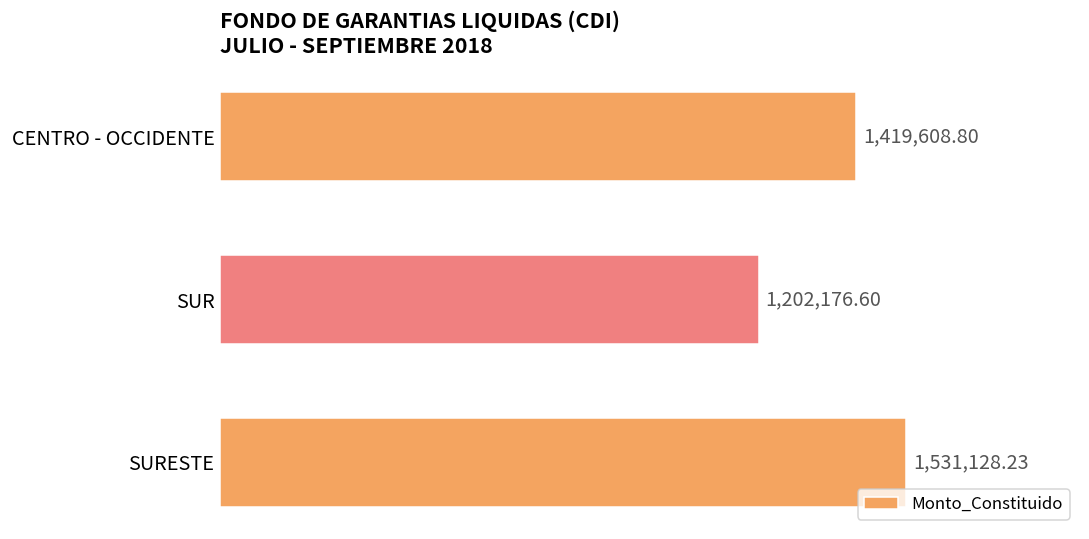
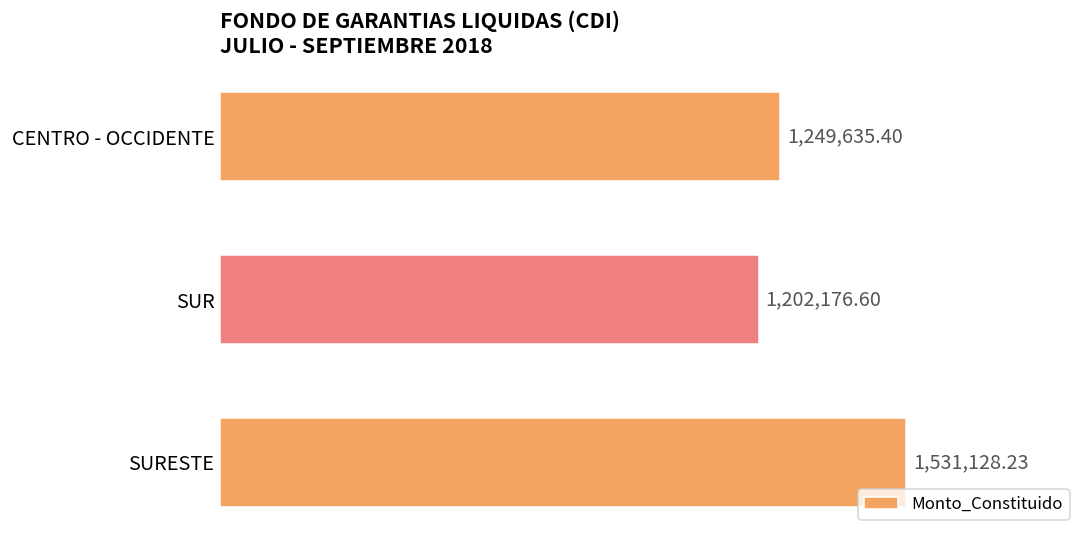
  {
-   "CENTRO - OCCIDENTE": "1,419,608.80",
+   "CENTRO - OCCIDENTE": "1,249,635.40",
    "SUR": "1,202,176.60",
    "SURESTE": "1,531,128.23"
  }
